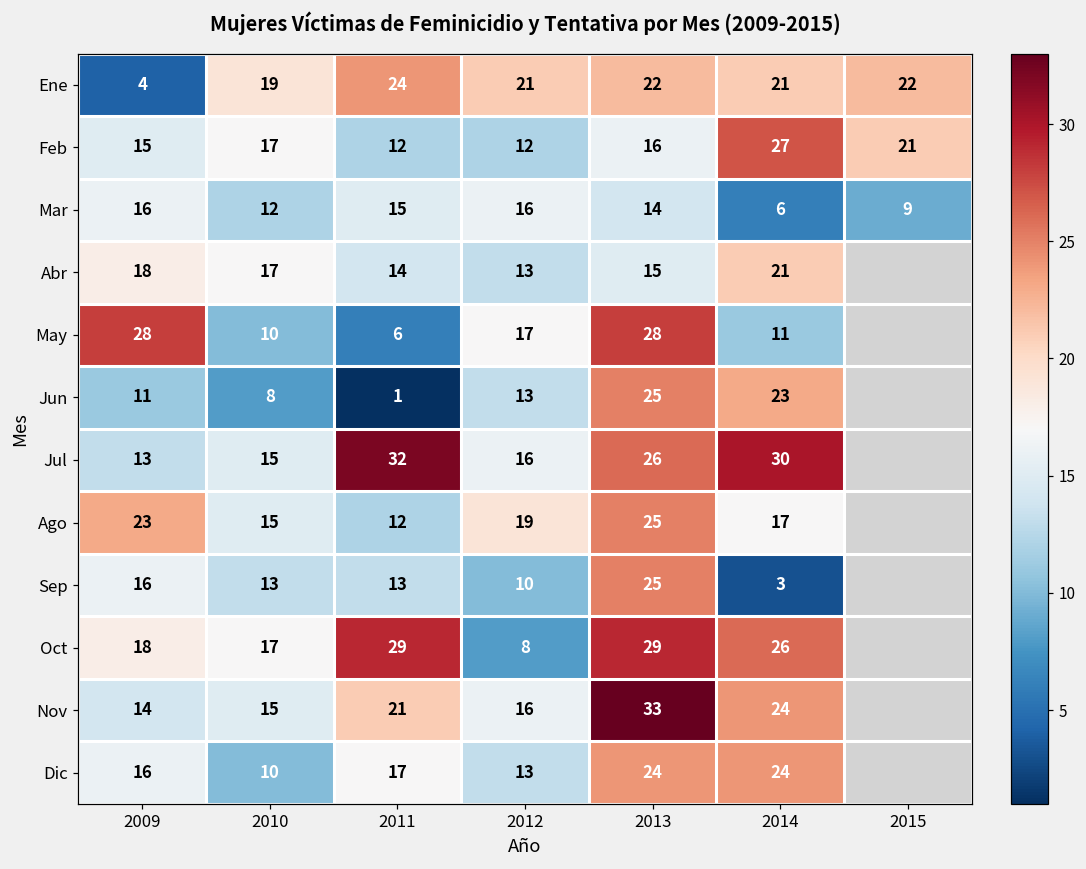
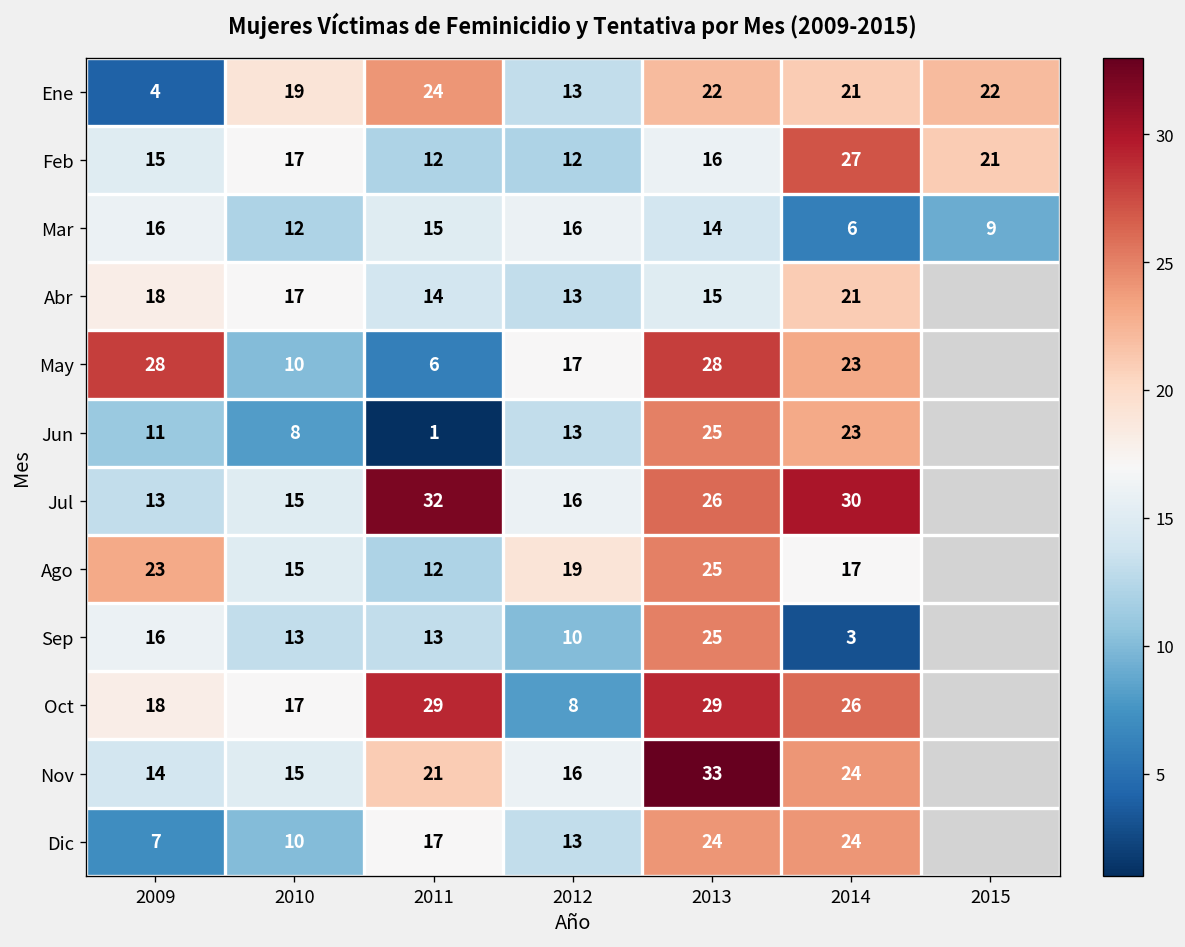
  {
    "Ene": {
      "2009": 4,
      "2010": 19,
      "2011": 24,
-     "2012": 21,
+     "2012": 13,
      "2013": 22,
      "2014": 21,
      "2015": 22
    },
    "Feb": {
      "2009": 15,
      "2010": 17,
      "2011": 12,
      "2012": 12,
      "2013": 16,
      "2014": 27,
      "2015": 21
    },
    "Mar": {
      "2009": 16,
      "2010": 12,
      "2011": 15,
      "2012": 16,
      "2013": 14,
      "2014": 6,
      "2015": 9
    },
    "Abr": {
      "2009": 18,
      "2010": 17,
      "2011": 14,
      "2012": 13,
      "2013": 15,
      "2014": 21
    },
    "May": {
      "2009": 28,
      "2010": 10,
      "2011": 6,
      "2012": 17,
      "2013": 28,
-     "2014": 11
+     "2014": 23
    },
    "Jun": {
      "2009": 11,
      "2010": 8,
      "2011": 1,
      "2012": 13,
      "2013": 25,
      "2014": 23
    },
    "Jul": {
      "2009": 13,
      "2010": 15,
      "2011": 32,
      "2012": 16,
      "2013": 26,
      "2014": 30
    },
    "Ago": {
      "2009": 23,
      "2010": 15,
      "2011": 12,
      "2012": 19,
      "2013": 25,
      "2014": 17
    },
    "Sep": {
      "2009": 16,
      "2010": 13,
      "2011": 13,
      "2012": 10,
      "2013": 25,
      "2014": 3
    },
    "Oct": {
      "2009": 18,
      "2010": 17,
      "2011": 29,
      "2012": 8,
      "2013": 29,
      "2014": 26
    },
    "Nov": {
      "2009": 14,
      "2010": 15,
      "2011": 21,
      "2012": 16,
      "2013": 33,
      "2014": 24
    },
    "Dic": {
-     "2009": 16,
+     "2009": 7,
      "2010": 10,
      "2011": 17,
      "2012": 13,
      "2013": 24,
      "2014": 24
    }
  }
